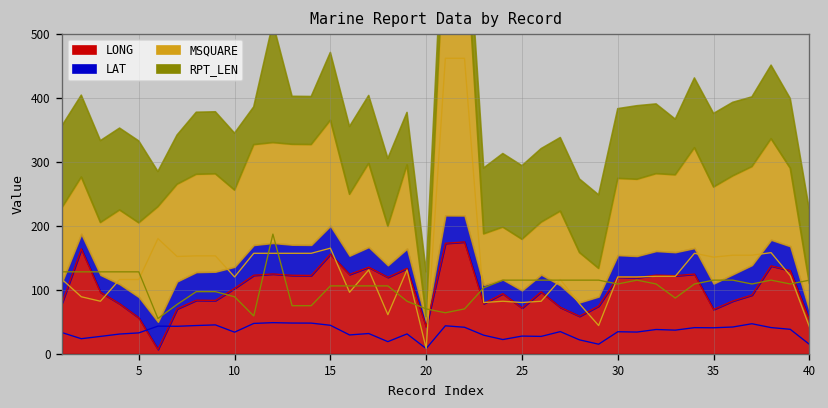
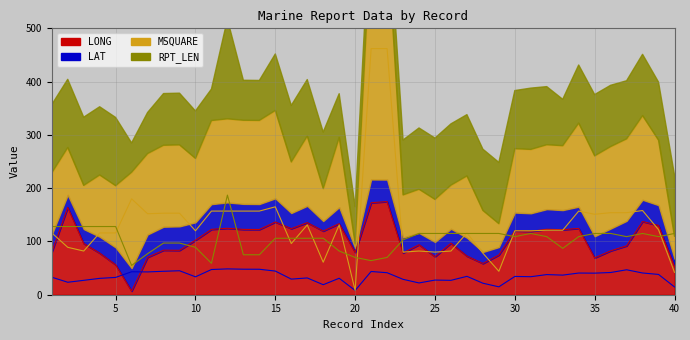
  {
    "LONG": {
      "5": 60,
      "10": 100,
-     "15": 160,
-     "20": 40,
+     "15": 140,
+     "20": 80,
      "25": 70,
      "35": 70,
      "40": 50
    }
  }
